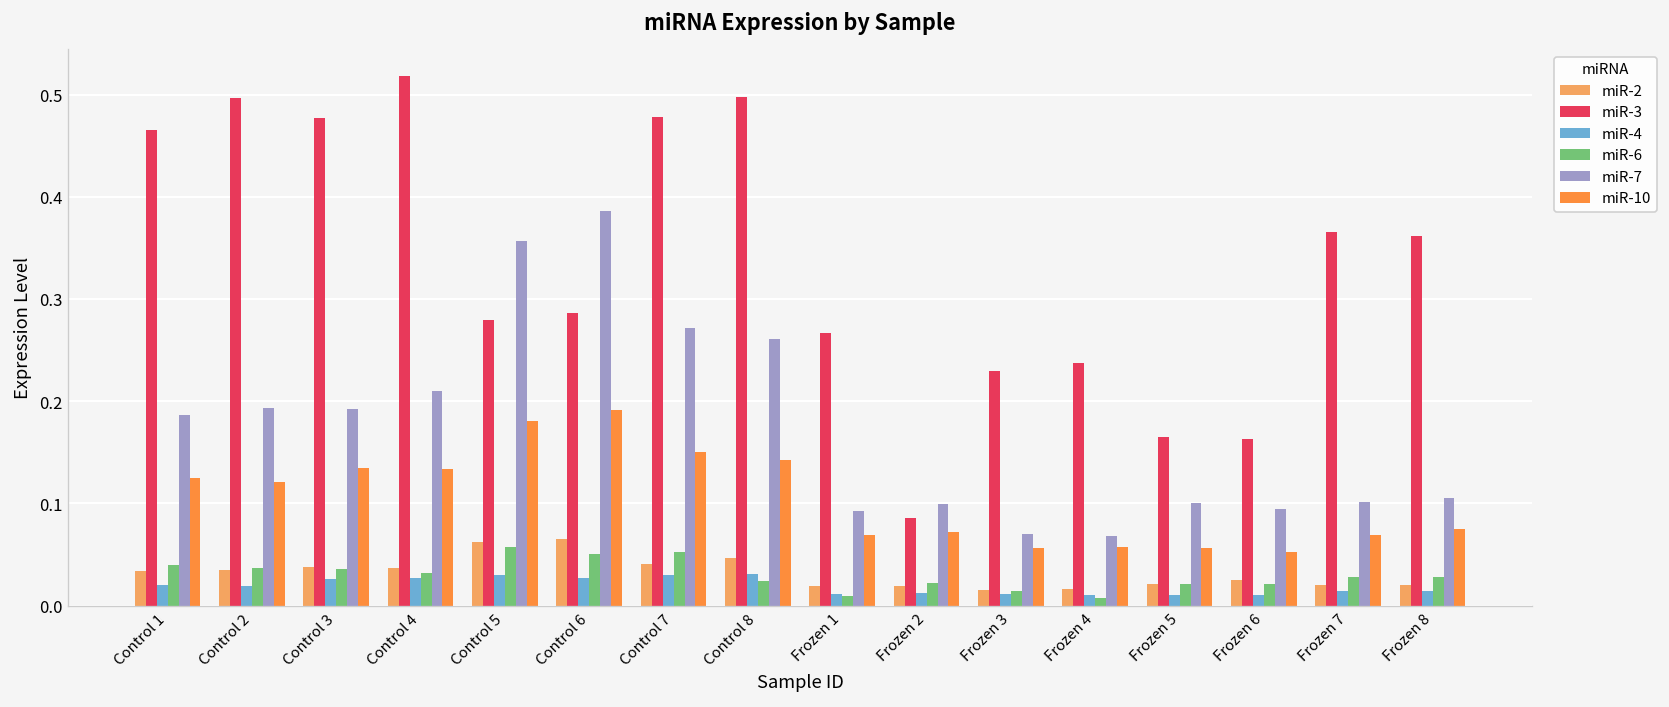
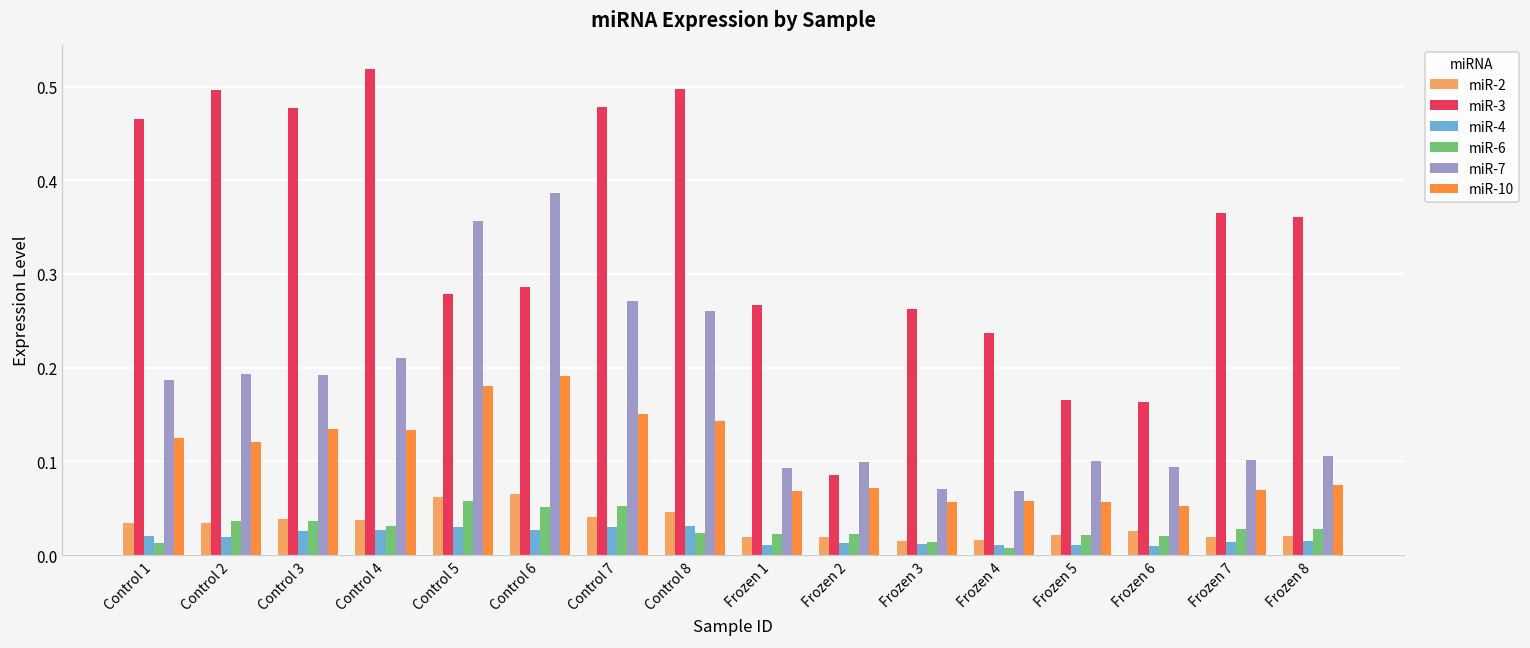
  {
    "miR-3": {
      "Control 1": 0.47,
      "Control 2": 0.50,
      "Control 3": 0.48,
      "Control 4": 0.52,
      "Control 5": 0.28,
      "Control 6": 0.29,
      "Control 7": 0.48,
      "Control 8": 0.50,
      "Frozen 1": 0.27,
      "Frozen 2": 0.09,
-     "Frozen 3": 0.23,
+     "Frozen 3": 0.26,
      "Frozen 4": 0.24,
      "Frozen 5": 0.17,
      "Frozen 6": 0.16,
      "Frozen 7": 0.37,
      "Frozen 8": 0.36
    },
    "miR-6": {
-     "Control 1": 0.04,
+     "Control 1": 0.01,
      "Control 2": 0.04,
      "Control 3": 0.04,
      "Control 4": 0.03,
      "Control 5": 0.06,
      "Control 6": 0.05,
      "Control 7": 0.05,
      "Control 8": 0.02,
-     "Frozen 1": 0.01,
+     "Frozen 1": 0.02,
      "Frozen 2": 0.02,
      "Frozen 3": 0.01,
      "Frozen 4": 0.01,
      "Frozen 5": 0.02,
      "Frozen 6": 0.02,
      "Frozen 7": 0.03,
      "Frozen 8": 0.03
    }
  }
